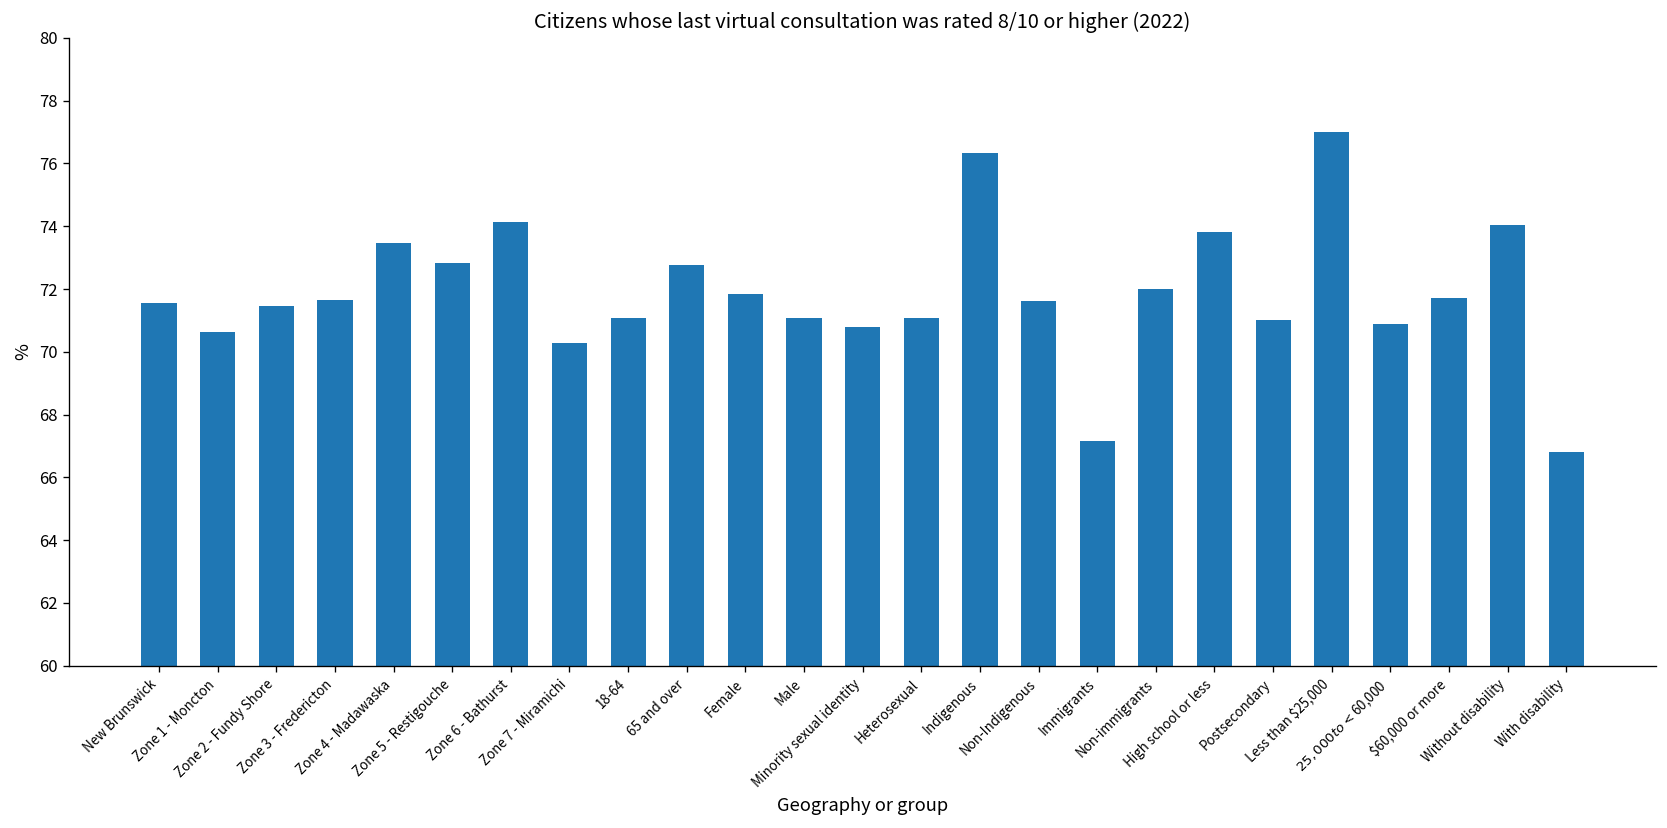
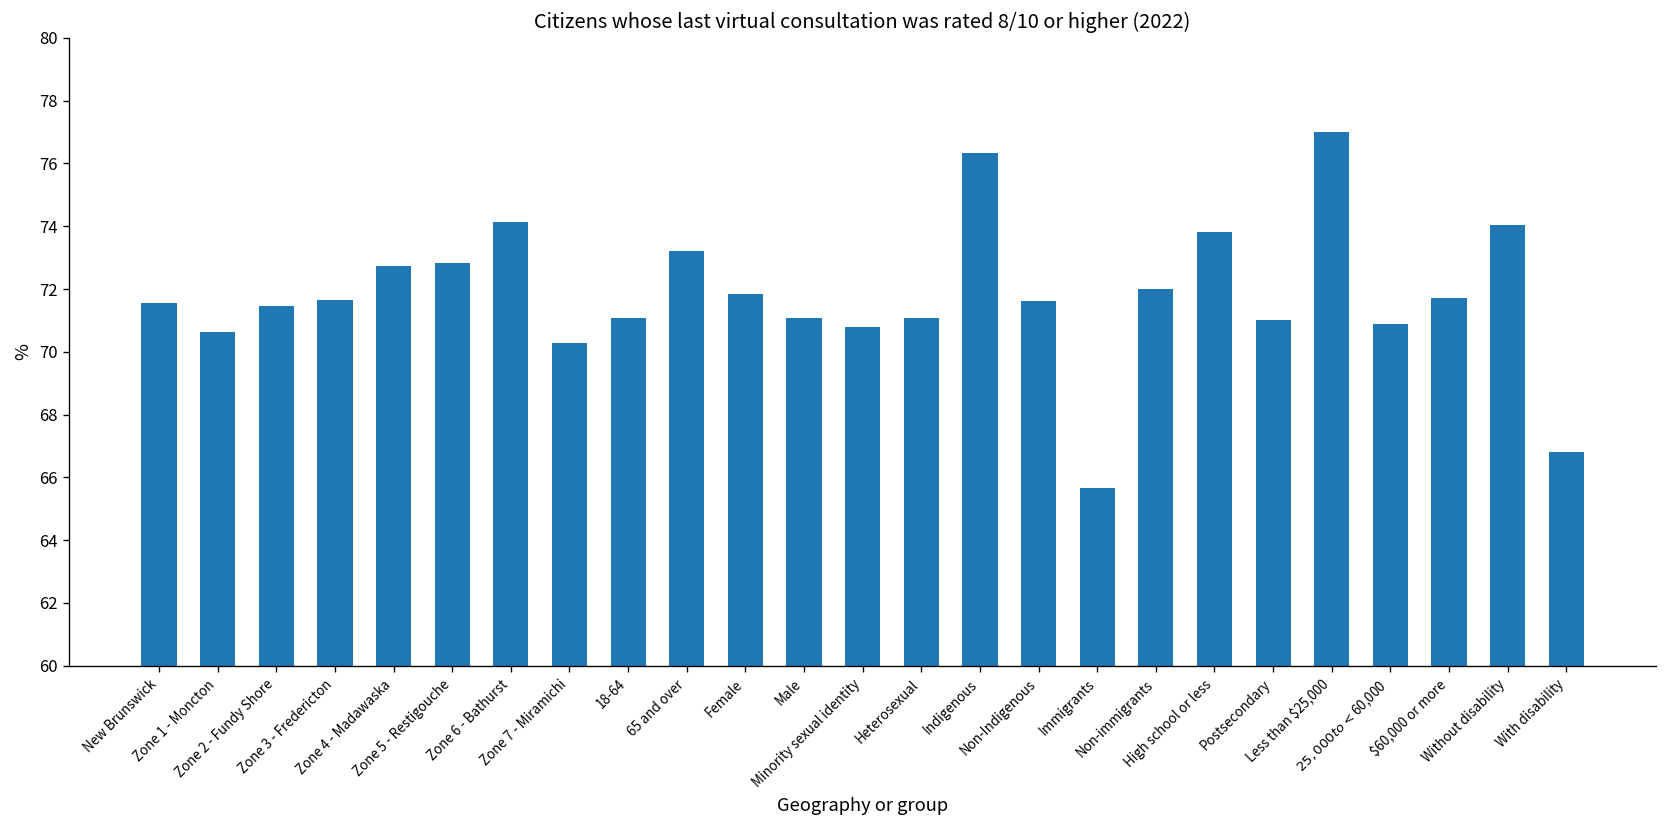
  {
    "New Brunswick": 71.5,
    "Zone 1 - Moncton": 70.6,
    "Zone 2 - Fundy Shore": 71.4,
    "Zone 3 - Fredericton": 71.7,
-   "Zone 4 - Madawaska": 73.5,
+   "Zone 4 - Madawaska": 72.7,
    "Zone 5 - Restigouche": 72.8,
    "Zone 6 - Bathurst": 74.1,
    "Zone 7 - Miramichi": 70.3,
    "18-64": 71.1,
-   "65 and over": 72.8,
+   "65 and over": 73.2,
    "Female": 71.9,
    "Male": 71.1,
    "Minority sexual identity": 70.8,
    "Heterosexual": 71.1,
    "Indigenous": 76.3,
    "Non-Indigenous": 71.6,
-   "Immigrants": 67.2,
+   "Immigrants": 65.7,
    "Non-immigrants": 72.0,
    "High school or less": 73.8,
    "Postsecondary": 71.0,
    "Less than $25,000": 77.0,
    "$60,000 or more": 71.7,
    "Without disability": 74.1,
    "With disability": 66.8
  }
